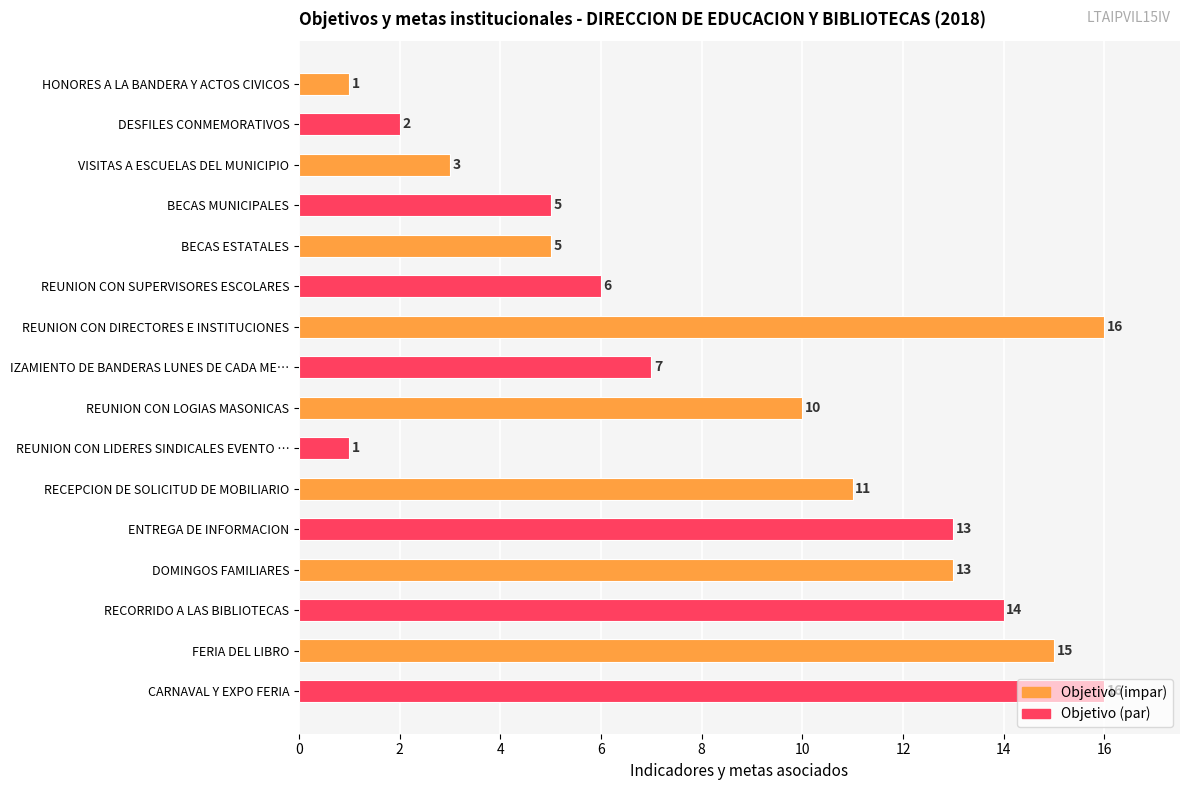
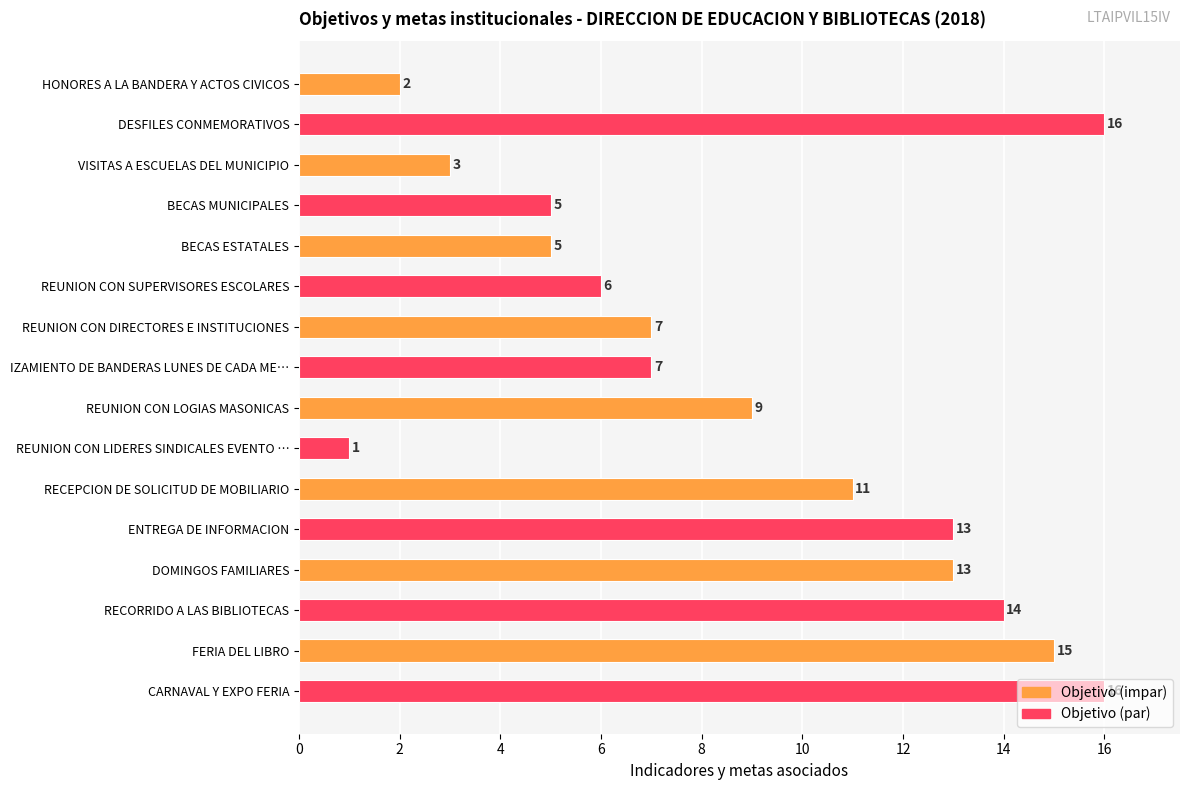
  {
-   "HONORES A LA BANDERA Y ACTOS CIVICOS": 1,
-   "DESFILES CONMEMORATIVOS": 2,
+   "HONORES A LA BANDERA Y ACTOS CIVICOS": 2,
+   "DESFILES CONMEMORATIVOS": 16,
    "VISITAS A ESCUELAS DEL MUNICIPIO": 3,
    "BECAS MUNICIPALES": 5,
    "BECAS ESTATALES": 5,
    "REUNION CON SUPERVISORES ESCOLARES": 6,
-   "REUNION CON DIRECTORES E INSTITUCIONES": 16,
+   "REUNION CON DIRECTORES E INSTITUCIONES": 7,
    "IZAMIENTO DE BANDERAS LUNES DE CADA ME…": 7,
-   "REUNION CON LOGIAS MASONICAS": 10,
+   "REUNION CON LOGIAS MASONICAS": 9,
    "REUNION CON LIDERES SINDICALES EVENTO …": 1,
    "RECEPCION DE SOLICITUD DE MOBILIARIO": 11,
    "ENTREGA DE INFORMACION": 13,
    "DOMINGOS FAMILIARES": 13,
    "RECORRIDO A LAS BIBLIOTECAS": 14,
    "FERIA DEL LIBRO": 15
  }
